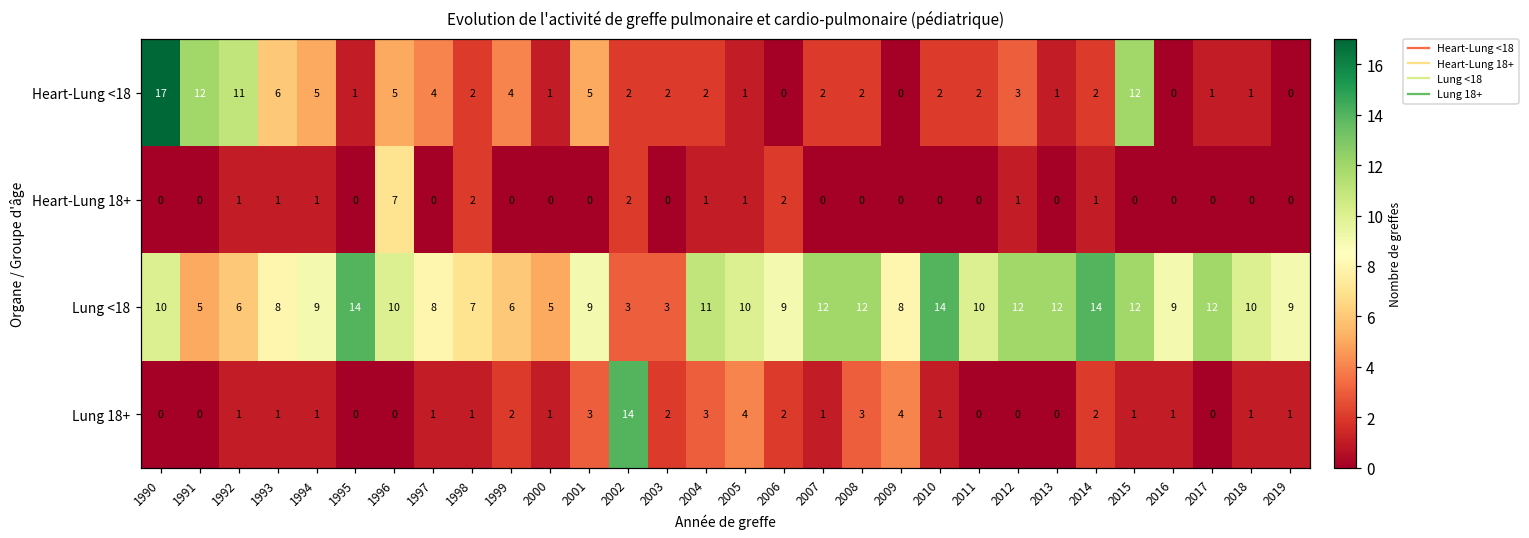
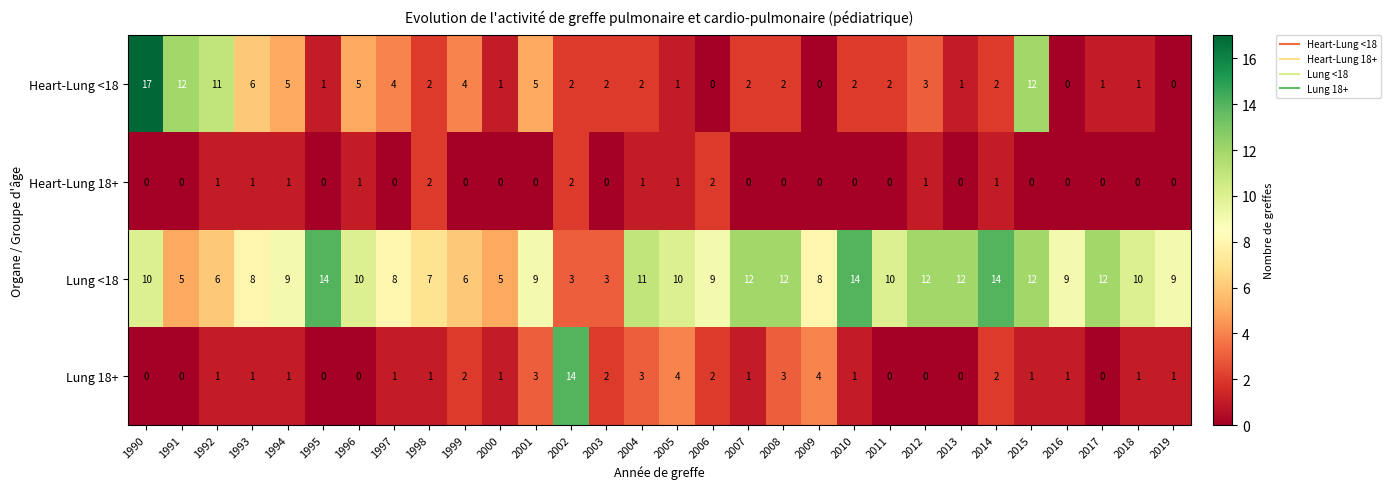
  {
    "Heart-Lung <18": {
      "1990": 17,
      "1991": 12,
      "1992": 11,
      "1993": 6,
      "1994": 5,
      "1995": 1,
      "1996": 5,
      "1997": 4,
      "1998": 2,
      "1999": 4,
      "2000": 1,
      "2001": 5,
      "2002": 2,
      "2003": 2,
      "2004": 2,
      "2005": 1,
      "2006": 0,
      "2007": 2,
      "2008": 2,
      "2009": 0,
      "2010": 2,
      "2011": 2,
      "2012": 3,
      "2013": 1,
      "2014": 2,
      "2015": 12,
      "2016": 0,
      "2017": 1,
      "2018": 1,
      "2019": 0
    },
    "Heart-Lung 18+": {
      "1990": 0,
      "1991": 0,
      "1992": 1,
      "1993": 1,
      "1994": 1,
      "1995": 0,
-     "1996": 7,
+     "1996": 1,
      "1997": 0,
      "1998": 2,
      "1999": 0,
      "2000": 0,
      "2001": 0,
      "2002": 2,
      "2003": 0,
      "2004": 1,
      "2005": 1,
      "2006": 2,
      "2007": 0,
      "2008": 0,
      "2009": 0,
      "2010": 0,
      "2011": 0,
      "2012": 1,
      "2013": 0,
      "2014": 1,
      "2015": 0,
      "2016": 0,
      "2017": 0,
      "2018": 0,
      "2019": 0
    },
    "Lung <18": {
      "1990": 10,
      "1991": 5,
      "1992": 6,
      "1993": 8,
      "1994": 9,
      "1995": 14,
      "1996": 10,
      "1997": 8,
      "1998": 7,
      "1999": 6,
      "2000": 5,
      "2001": 9,
      "2002": 3,
      "2003": 3,
      "2004": 11,
      "2005": 10,
      "2006": 9,
      "2007": 12,
      "2008": 12,
      "2009": 8,
      "2010": 14,
      "2011": 10,
      "2012": 12,
      "2013": 12,
      "2014": 14,
      "2015": 12,
      "2016": 9,
      "2017": 12,
      "2018": 10,
      "2019": 9
    },
    "Lung 18+": {
      "1990": 0,
      "1991": 0,
      "1992": 1,
      "1993": 1,
      "1994": 1,
      "1995": 0,
      "1996": 0,
      "1997": 1,
      "1998": 1,
      "1999": 2,
      "2000": 1,
      "2001": 3,
      "2002": 14,
      "2003": 2,
      "2004": 3,
      "2005": 4,
      "2006": 2,
      "2007": 1,
      "2008": 3,
      "2009": 4,
      "2010": 1,
      "2011": 0,
      "2012": 0,
      "2013": 0,
      "2014": 2,
      "2015": 1,
      "2016": 1,
      "2017": 0,
      "2018": 1,
      "2019": 1
    }
  }
